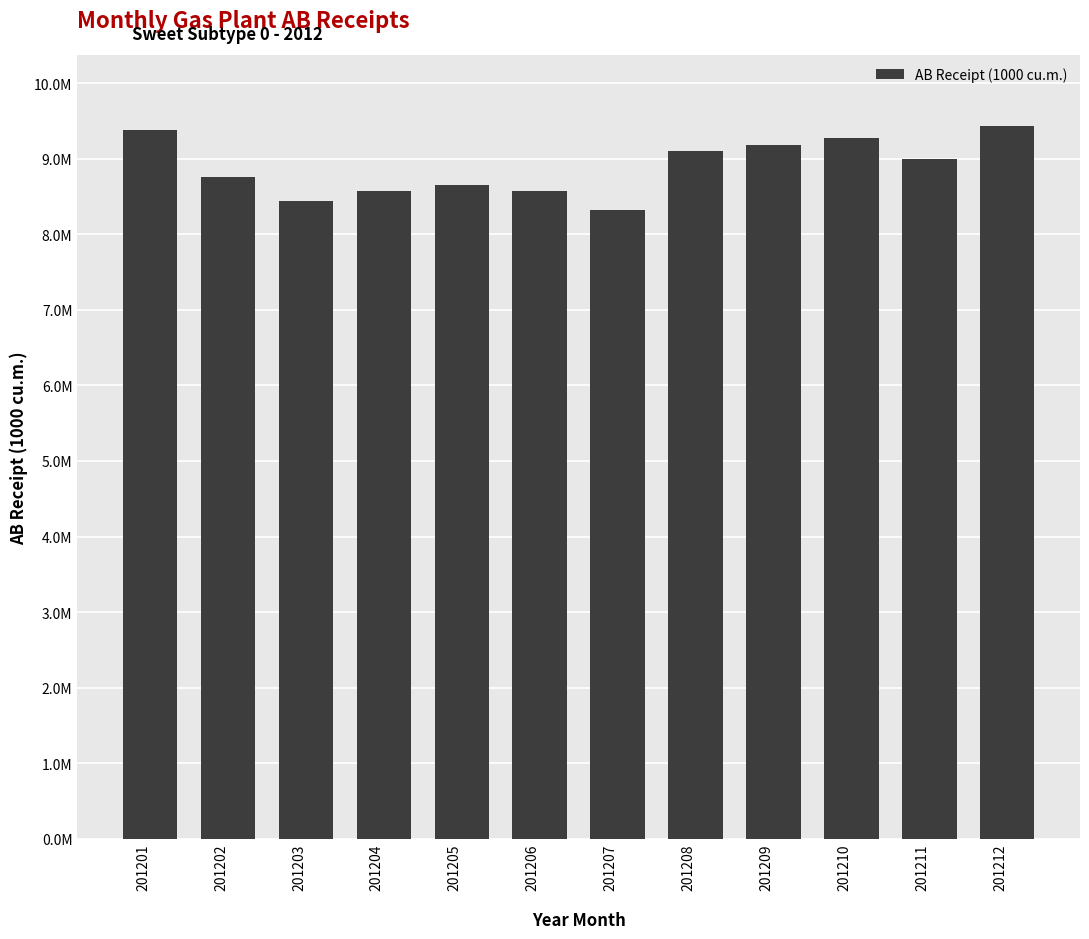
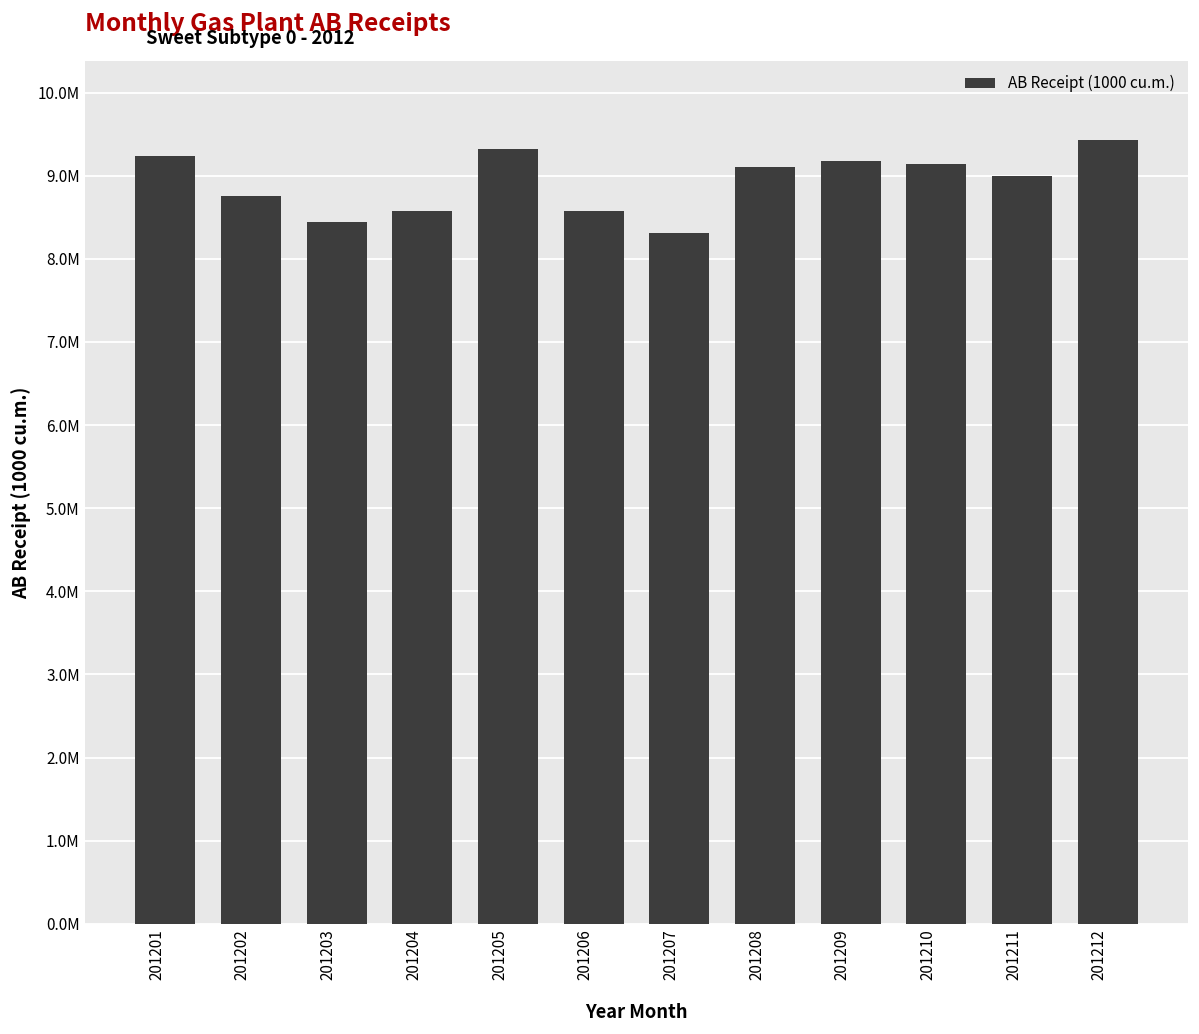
  {
-   "201201": 9400000,
+   "201201": 9200000,
    "201202": 8800000,
    "201203": 8400000,
    "201204": 8600000,
-   "201205": 8700000,
+   "201205": 9300000,
    "201206": 8600000,
    "201207": 8300000,
    "201208": 9100000,
    "201209": 9200000,
-   "201210": 9300000,
+   "201210": 9100000,
    "201211": 9000000,
    "201212": 9400000
  }
